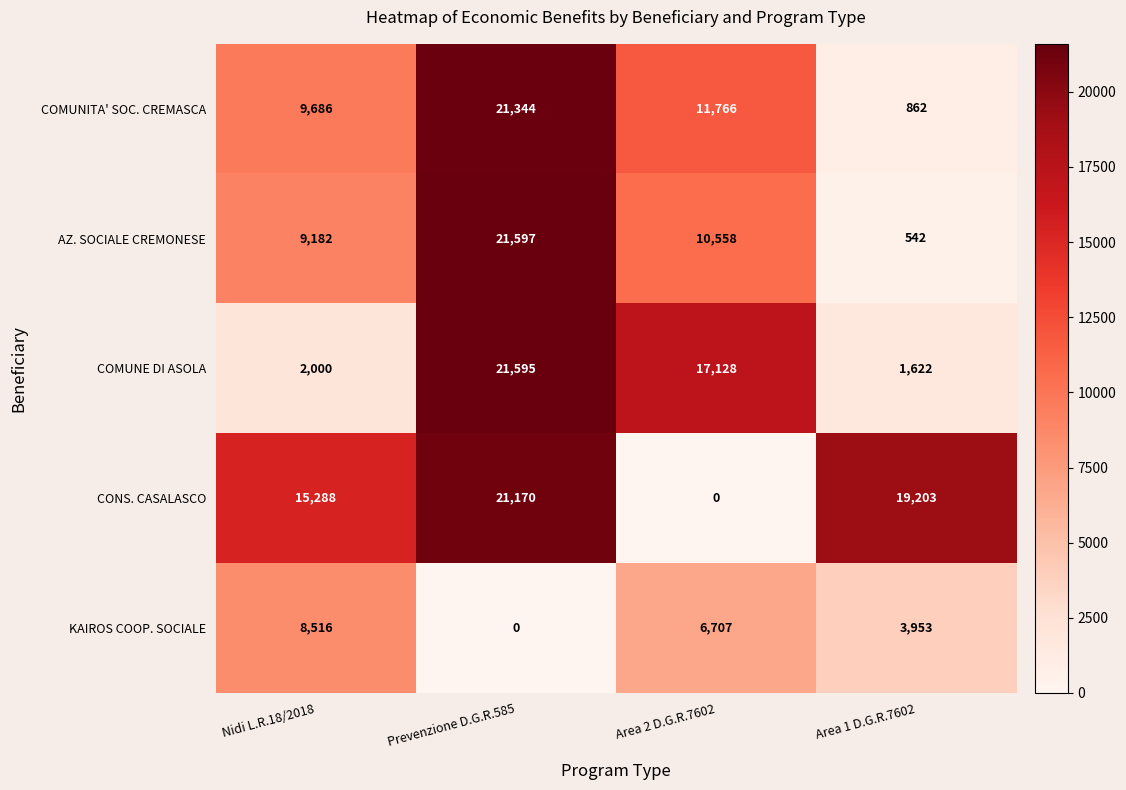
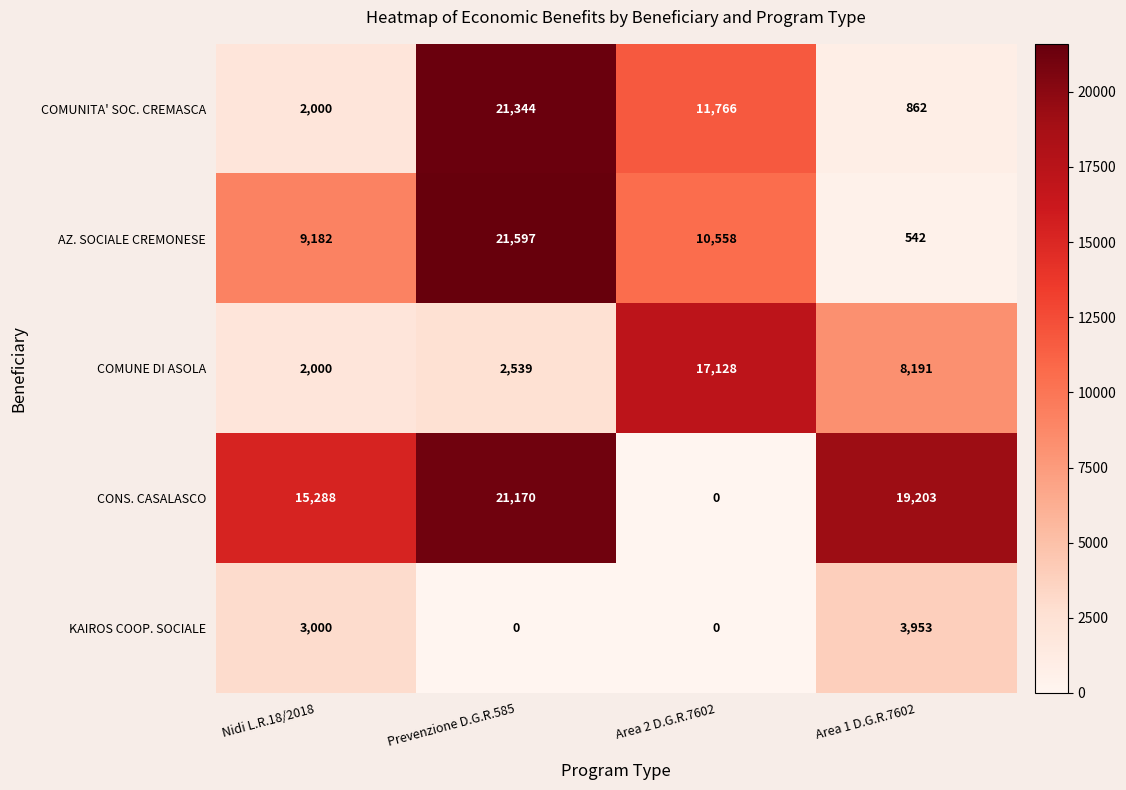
  {
    "COMUNITA' SOC. CREMASCA": {
-     "Nidi L.R.18/2018": "9,686",
+     "Nidi L.R.18/2018": "2,000",
      "Prevenzione D.G.R.585": "21,344",
      "Area 2 D.G.R.7602": "11,766",
      "Area 1 D.G.R.7602": "862"
    },
    "AZ. SOCIALE CREMONESE": {
      "Nidi L.R.18/2018": "9,182",
      "Prevenzione D.G.R.585": "21,597",
      "Area 2 D.G.R.7602": "10,558",
      "Area 1 D.G.R.7602": "542"
    },
    "COMUNE DI ASOLA": {
      "Nidi L.R.18/2018": "2,000",
-     "Prevenzione D.G.R.585": "21,595",
+     "Prevenzione D.G.R.585": "2,539",
      "Area 2 D.G.R.7602": "17,128",
-     "Area 1 D.G.R.7602": "1,622"
+     "Area 1 D.G.R.7602": "8,191"
    },
    "CONS. CASALASCO": {
      "Nidi L.R.18/2018": "15,288",
      "Prevenzione D.G.R.585": "21,170",
      "Area 2 D.G.R.7602": "0",
      "Area 1 D.G.R.7602": "19,203"
    },
    "KAIROS COOP. SOCIALE": {
-     "Nidi L.R.18/2018": "8,516",
+     "Nidi L.R.18/2018": "3,000",
      "Prevenzione D.G.R.585": "0",
-     "Area 2 D.G.R.7602": "6,707",
+     "Area 2 D.G.R.7602": "0",
      "Area 1 D.G.R.7602": "3,953"
    }
  }
